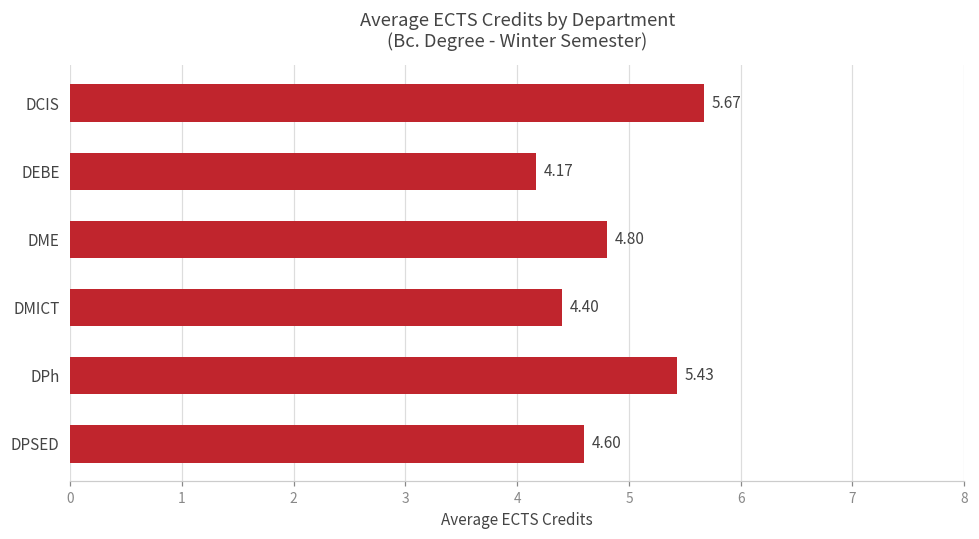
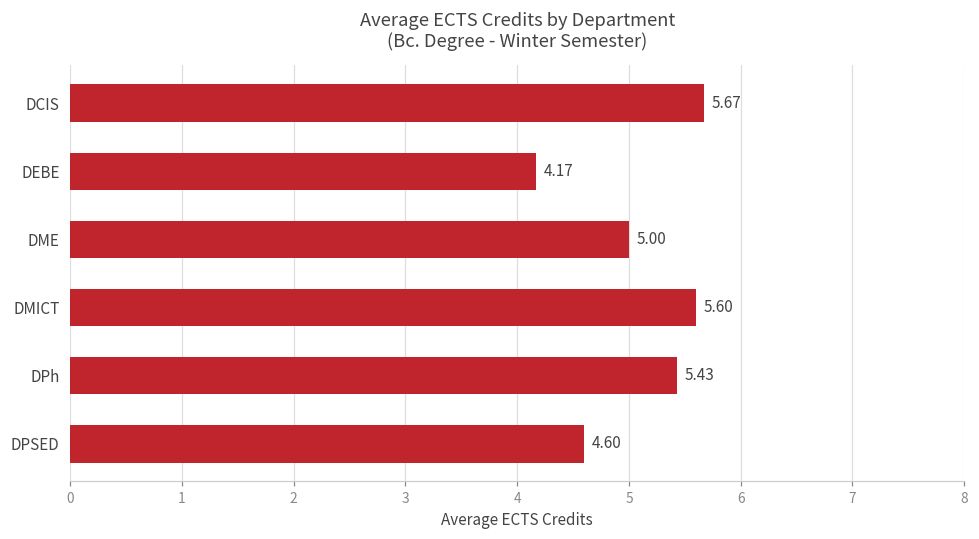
  {
    "DCIS": 5.67,
    "DEBE": 4.17,
-   "DME": 4.80,
-   "DMICT": 4.40,
+   "DME": 5.00,
+   "DMICT": 5.60,
    "DPh": 5.43,
    "DPSED": 4.60
  }
